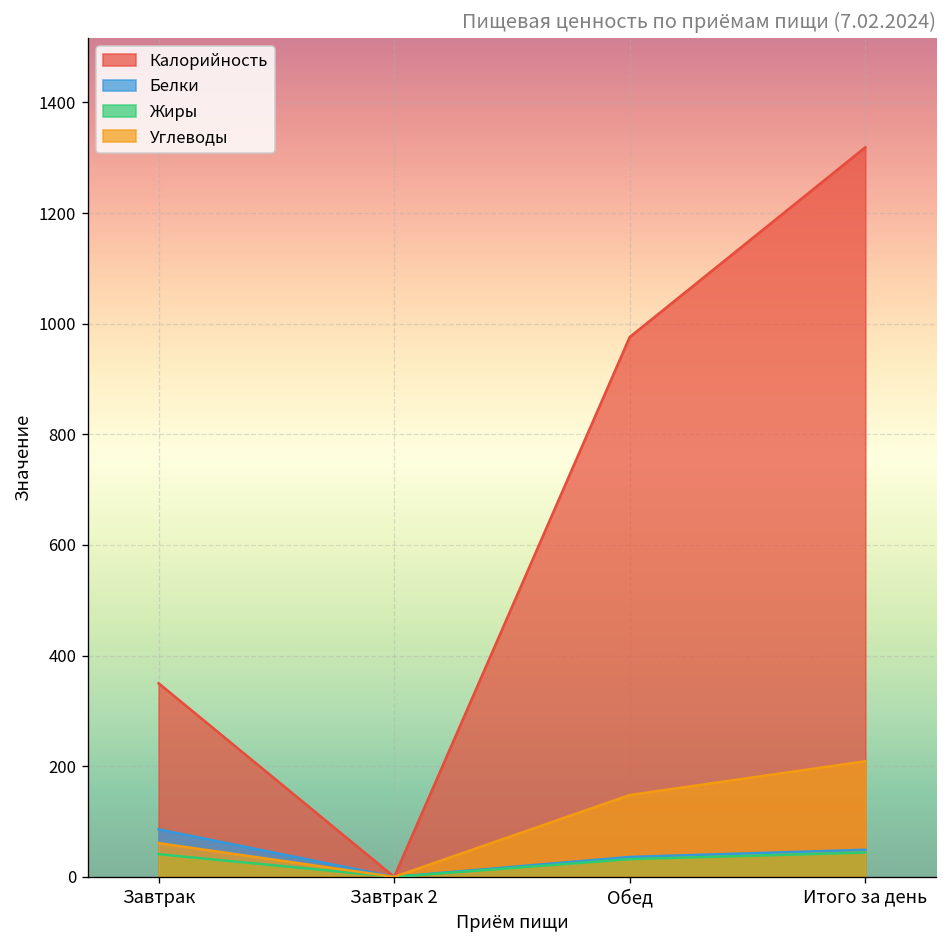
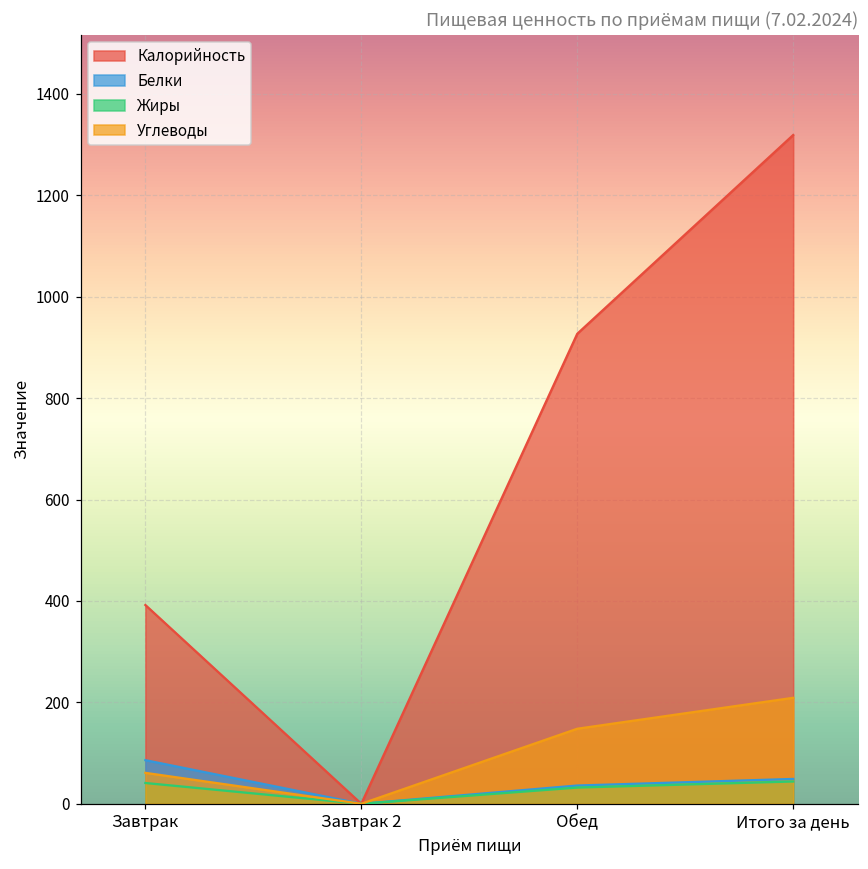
  {
    "Калорийность": {
-     "Завтрак": 350,
-     "Обед": 980,
+     "Завтрак": 390,
+     "Обед": 930,
      "Итого за день": 1320
    },
    "Белки": {
      "Завтрак": 90
    },
    "Жиры": {
      "Завтрак": 40
    },
    "Углеводы": {
      "Завтрак": 60,
      "Обед": 150,
      "Итого за день": 210
    }
  }
